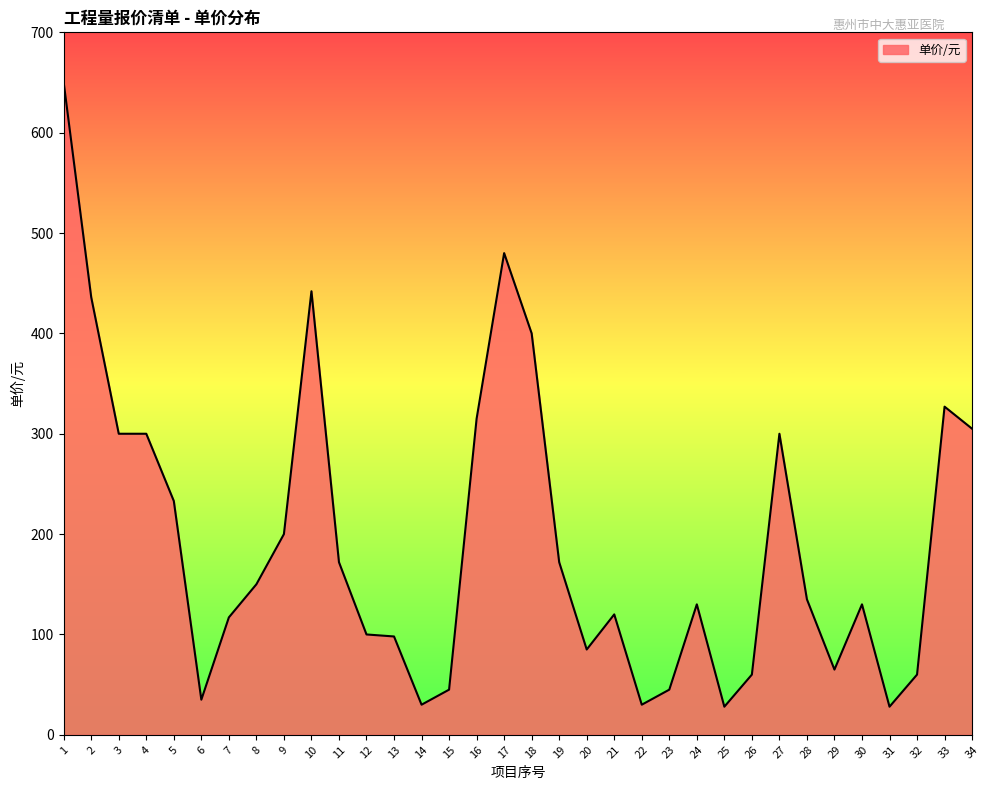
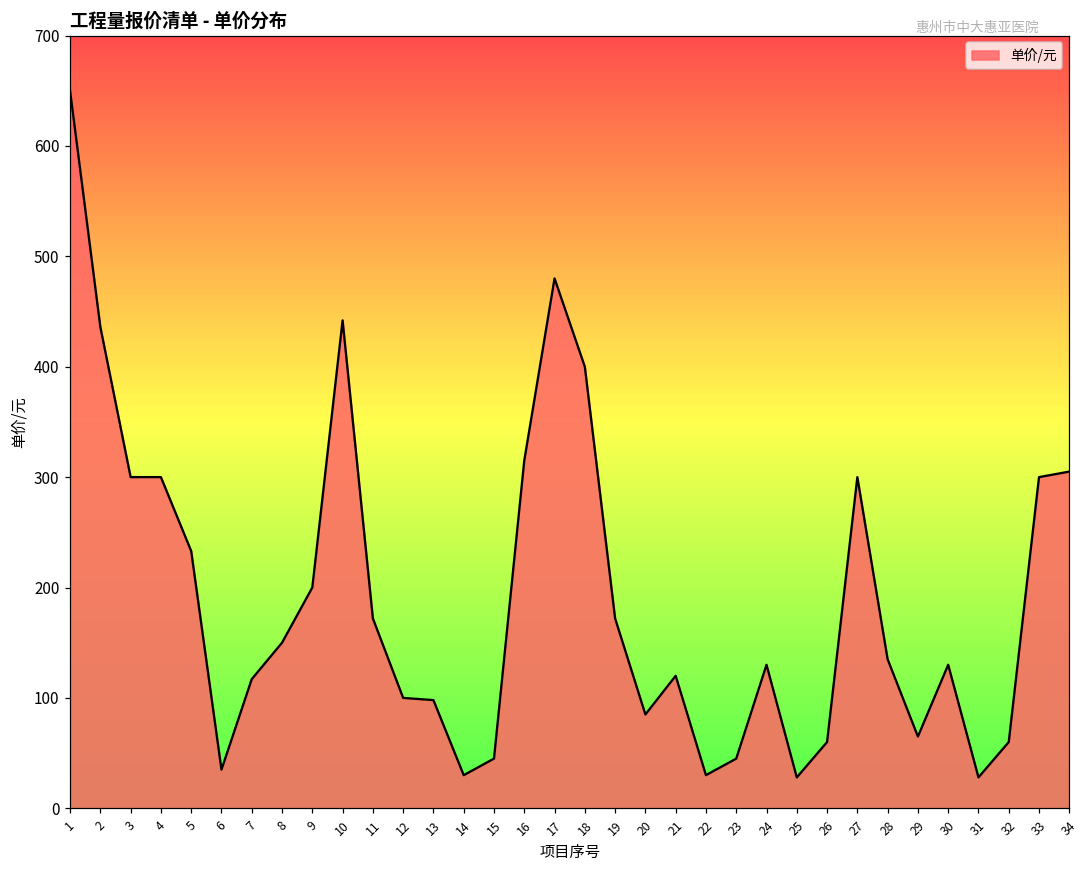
  {
    "1": 650,
    "2": 436,
    "3": 300,
    "4": 300,
    "5": 233,
    "6": 35,
    "7": 117,
    "8": 150,
    "9": 200,
    "10": 442,
    "11": 172,
    "12": 100,
    "13": 98,
    "14": 30,
    "15": 45,
    "16": 315,
    "17": 480,
    "18": 400,
    "19": 172,
    "20": 85,
    "21": 120,
    "22": 30,
    "23": 45,
    "24": 130,
    "25": 28,
    "26": 60,
    "27": 300,
    "28": 135,
    "29": 65,
    "30": 130,
    "31": 28,
    "32": 60,
-   "33": 327,
+   "33": 300,
    "34": 305
  }
